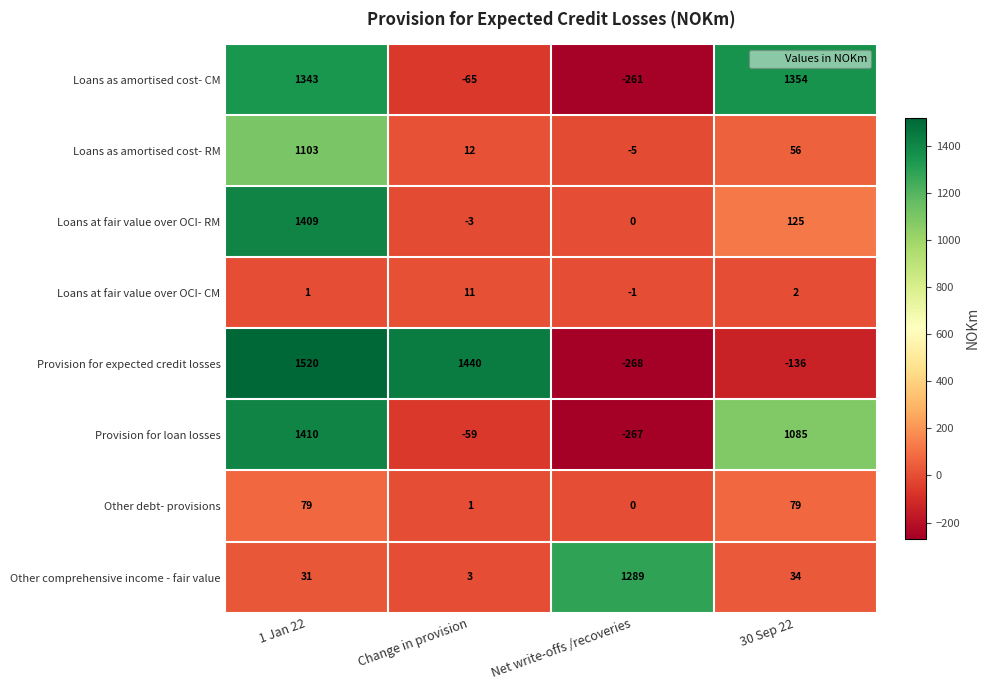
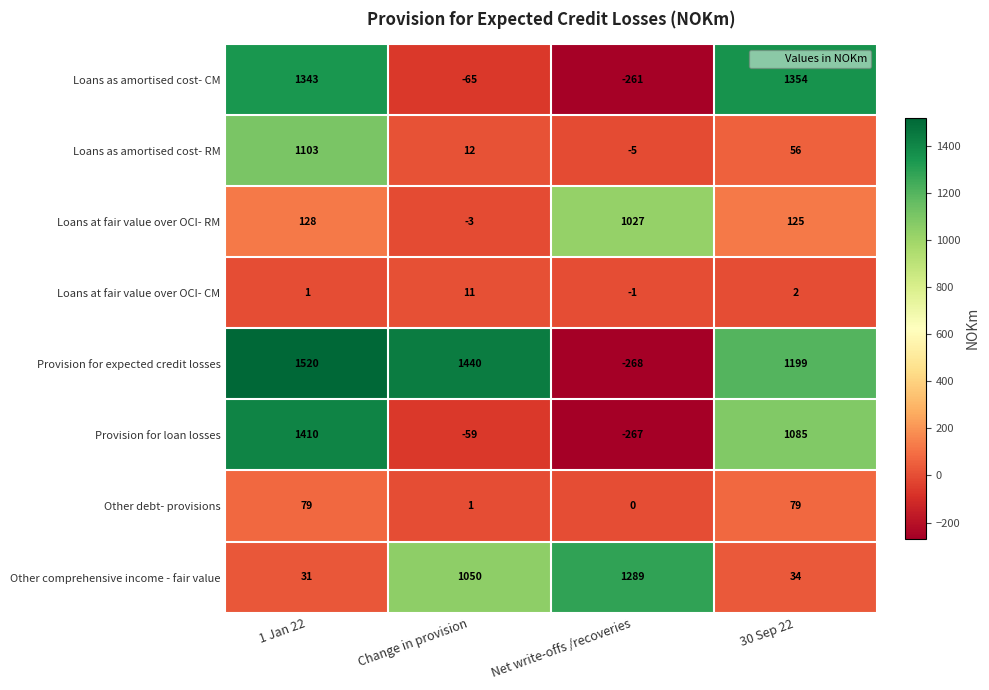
  {
    "Loans as amortised cost- CM": {
      "1 Jan 22": 1343,
      "Change in provision": -65,
      "Net write-offs /recoveries": -261,
      "30 Sep 22": 1354
    },
    "Loans as amortised cost- RM": {
      "1 Jan 22": 1103,
      "Change in provision": 12,
      "Net write-offs /recoveries": -5,
      "30 Sep 22": 56
    },
    "Loans at fair value over OCI- RM": {
-     "1 Jan 22": 1409,
+     "1 Jan 22": 128,
      "Change in provision": -3,
-     "Net write-offs /recoveries": 0,
+     "Net write-offs /recoveries": 1027,
      "30 Sep 22": 125
    },
    "Loans at fair value over OCI- CM": {
      "1 Jan 22": 1,
      "Change in provision": 11,
      "Net write-offs /recoveries": -1,
      "30 Sep 22": 2
    },
    "Provision for expected credit losses": {
      "1 Jan 22": 1520,
      "Change in provision": 1440,
      "Net write-offs /recoveries": -268,
-     "30 Sep 22": -136
+     "30 Sep 22": 1199
    },
    "Provision for loan losses": {
      "1 Jan 22": 1410,
      "Change in provision": -59,
      "Net write-offs /recoveries": -267,
      "30 Sep 22": 1085
    },
    "Other debt- provisions": {
      "1 Jan 22": 79,
      "Change in provision": 1,
      "Net write-offs /recoveries": 0,
      "30 Sep 22": 79
    },
    "Other comprehensive income - fair value": {
      "1 Jan 22": 31,
-     "Change in provision": 3,
+     "Change in provision": 1050,
      "Net write-offs /recoveries": 1289,
      "30 Sep 22": 34
    }
  }
